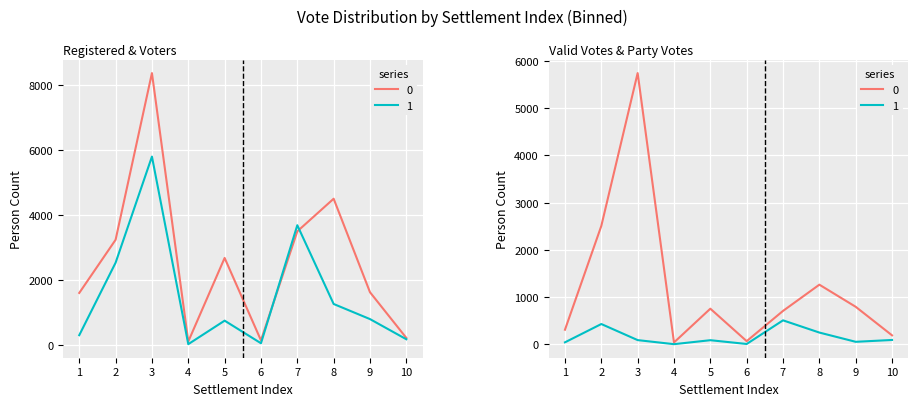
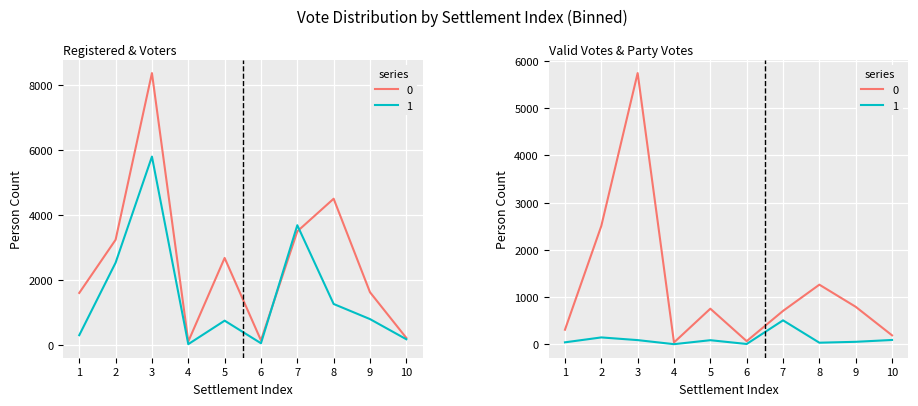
  {
    "Registered & Voters": {
      "0": {
        "1": 1600,
        "2": 3200,
        "3": 8400,
        "4": 100,
        "5": 2700,
        "6": 200,
        "7": 3500,
        "8": 4500,
        "9": 1600
      },
      "1": {
        "1": 300,
        "2": 2500,
        "3": 5800,
        "4": 0,
        "5": 800,
        "6": 100,
        "7": 3700,
        "8": 1300,
        "9": 800
      }
    },
    "Valid Votes & Party Votes": {
      "0": {
        "1": 300,
        "2": 2500,
        "3": 5700,
        "5": 800,
        "6": 100,
        "7": 700,
        "8": 1300,
        "9": 800,
        "10": 200
      },
      "1": {
        "1": 0,
-       "2": 400,
+       "2": 100,
        "3": 100,
        "5": 100,
        "6": 0,
        "7": 500,
-       "8": 200,
+       "8": 0,
        "9": 100,
        "10": 100
      }
    }
  }
